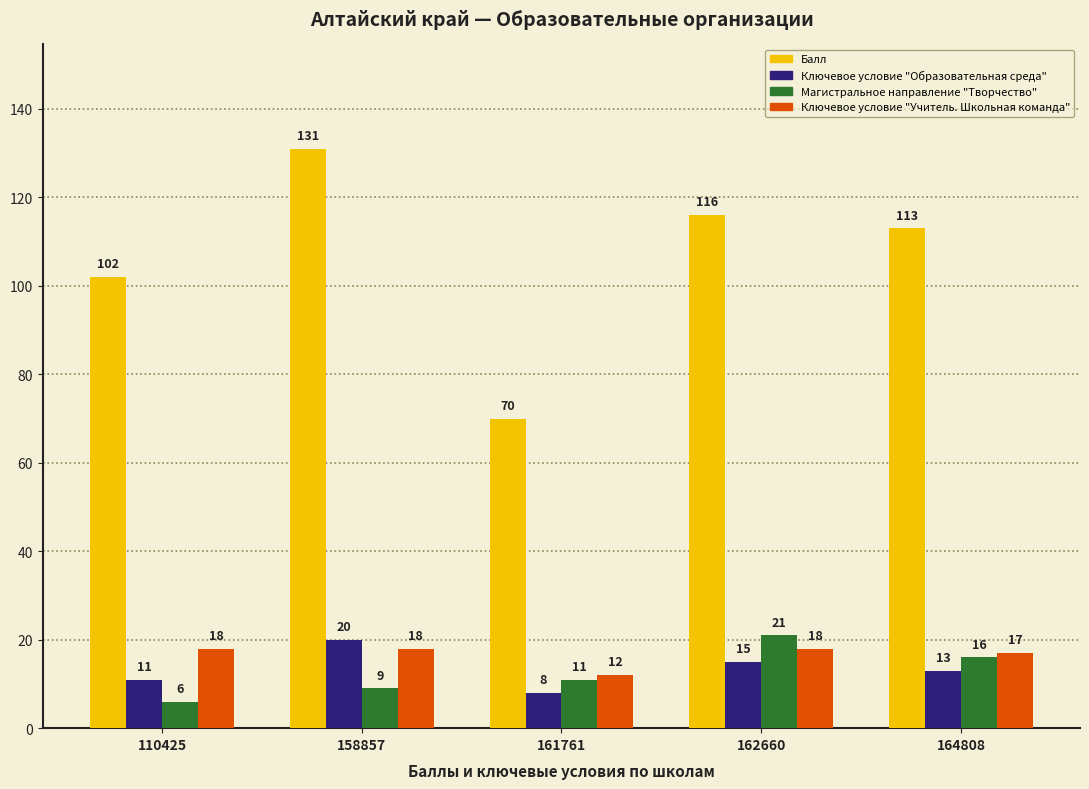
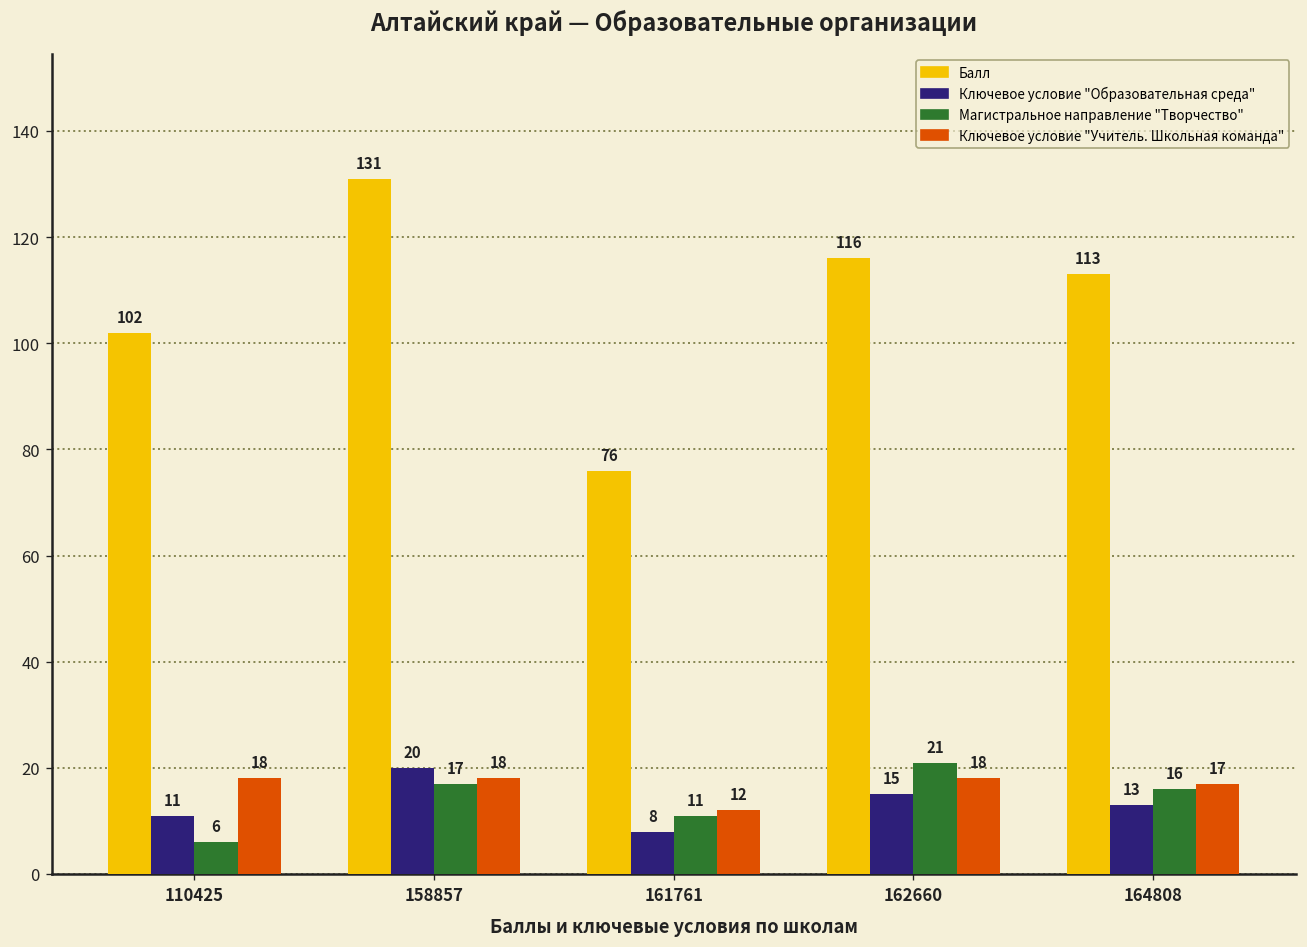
  {
    "Балл": {
      "110425": 102,
      "158857": 131,
-     "161761": 70,
+     "161761": 76,
      "162660": 116,
      "164808": 113
    },
    "Ключевое условие \"Образовательная среда\"": {
      "110425": 11,
      "158857": 20,
      "161761": 8,
      "162660": 15,
      "164808": 13
    },
    "Магистральное направление \"Творчество\"": {
      "110425": 6,
-     "158857": 9,
+     "158857": 17,
      "161761": 11,
      "162660": 21,
      "164808": 16
    },
    "Ключевое условие \"Учитель. Школьная команда\"": {
      "110425": 18,
      "158857": 18,
      "161761": 12,
      "162660": 18,
      "164808": 17
    }
  }
